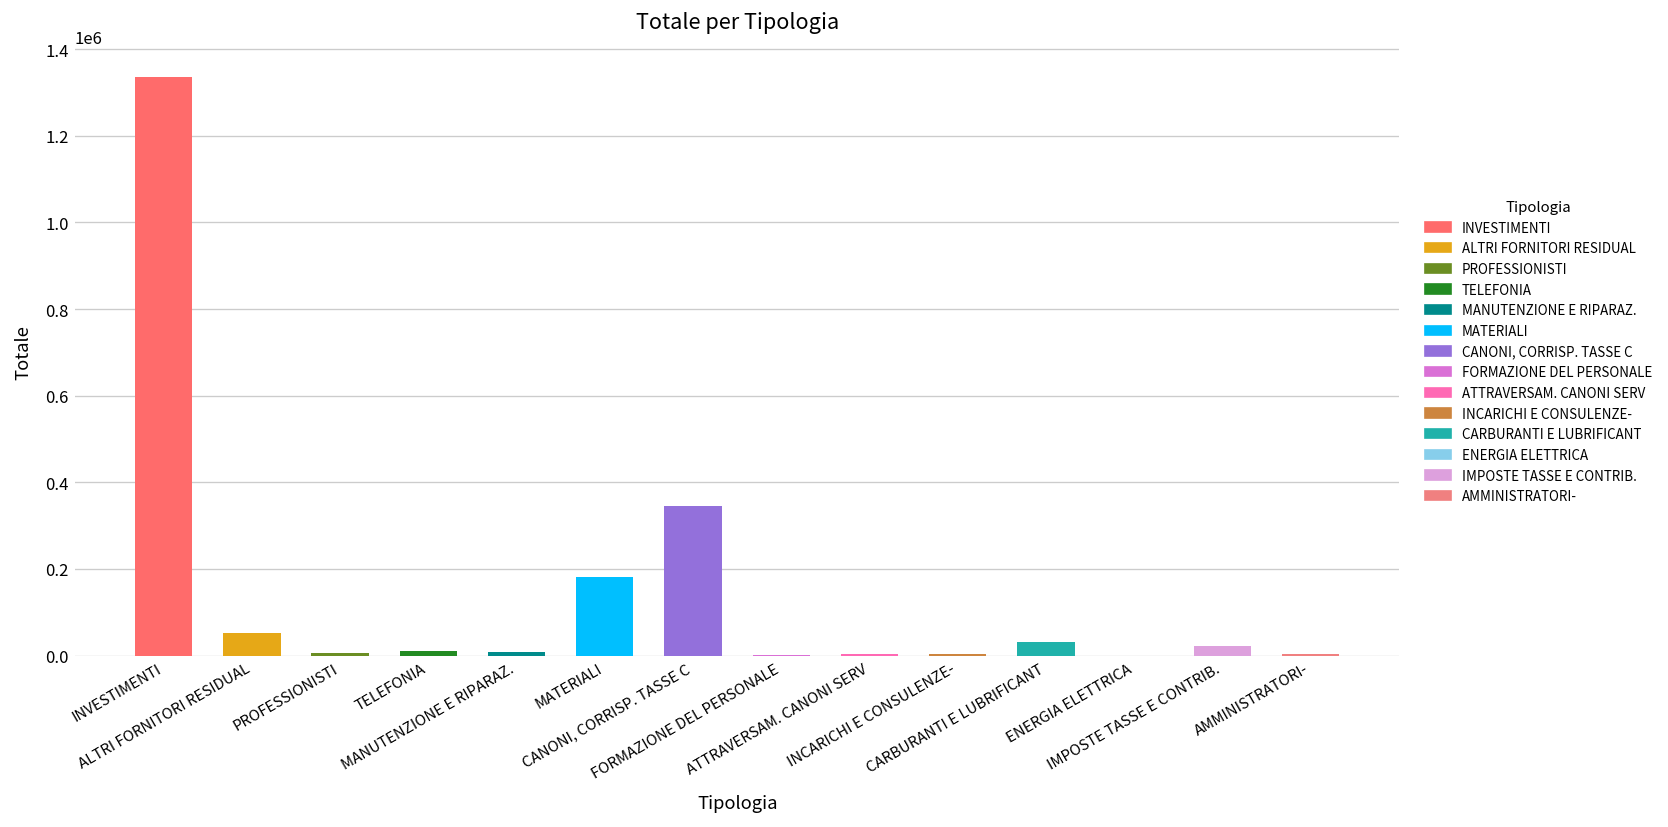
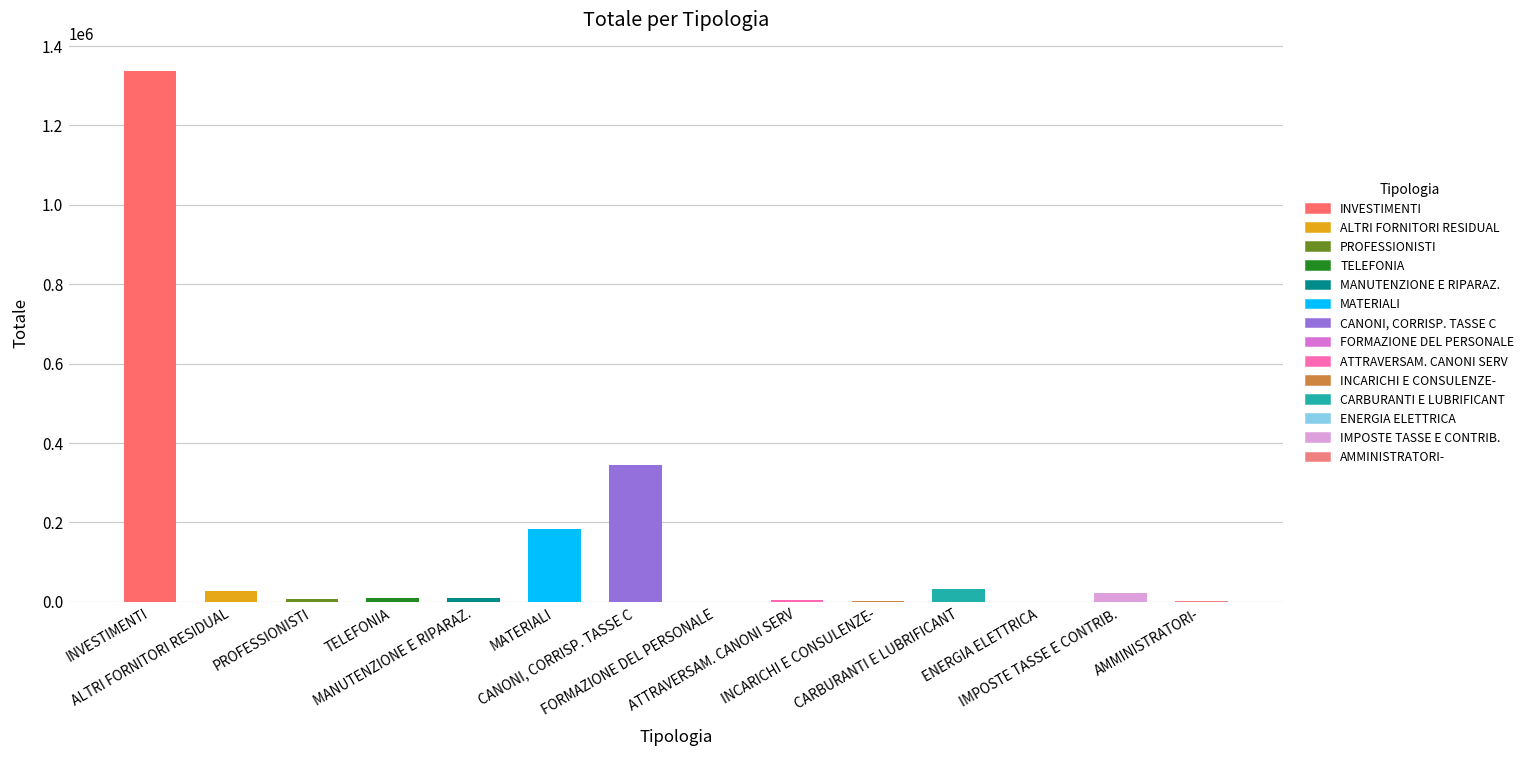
  {
    "INVESTIMENTI": 1340000,
-   "ALTRI FORNITORI RESIDUAL": 50000,
+   "ALTRI FORNITORI RESIDUAL": 30000,
    "TELEFONIA": 10000,
    "MANUTENZIONE E RIPARAZ.": 10000,
    "MATERIALI": 180000,
    "CANONI, CORRISP. TASSE C": 340000,
    "CARBURANTI E LUBRIFICANT": 30000,
    "IMPOSTE TASSE E CONTRIB.": 20000
  }
